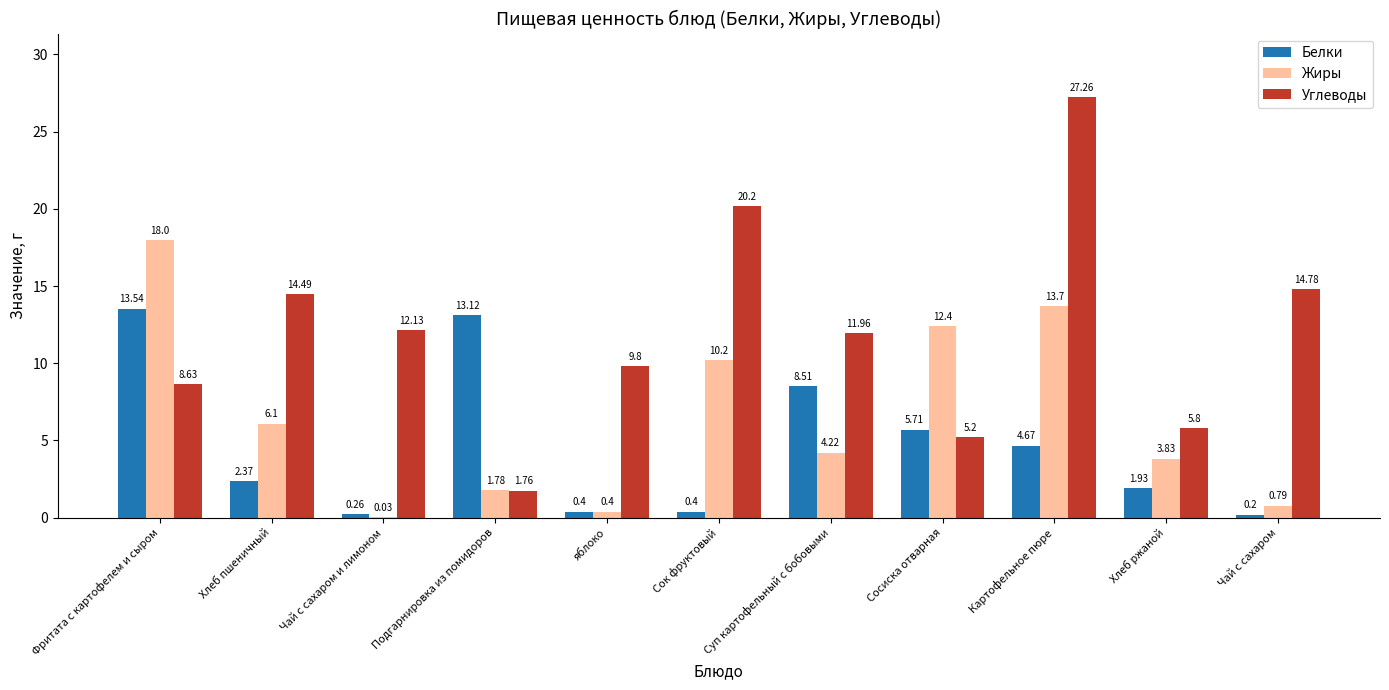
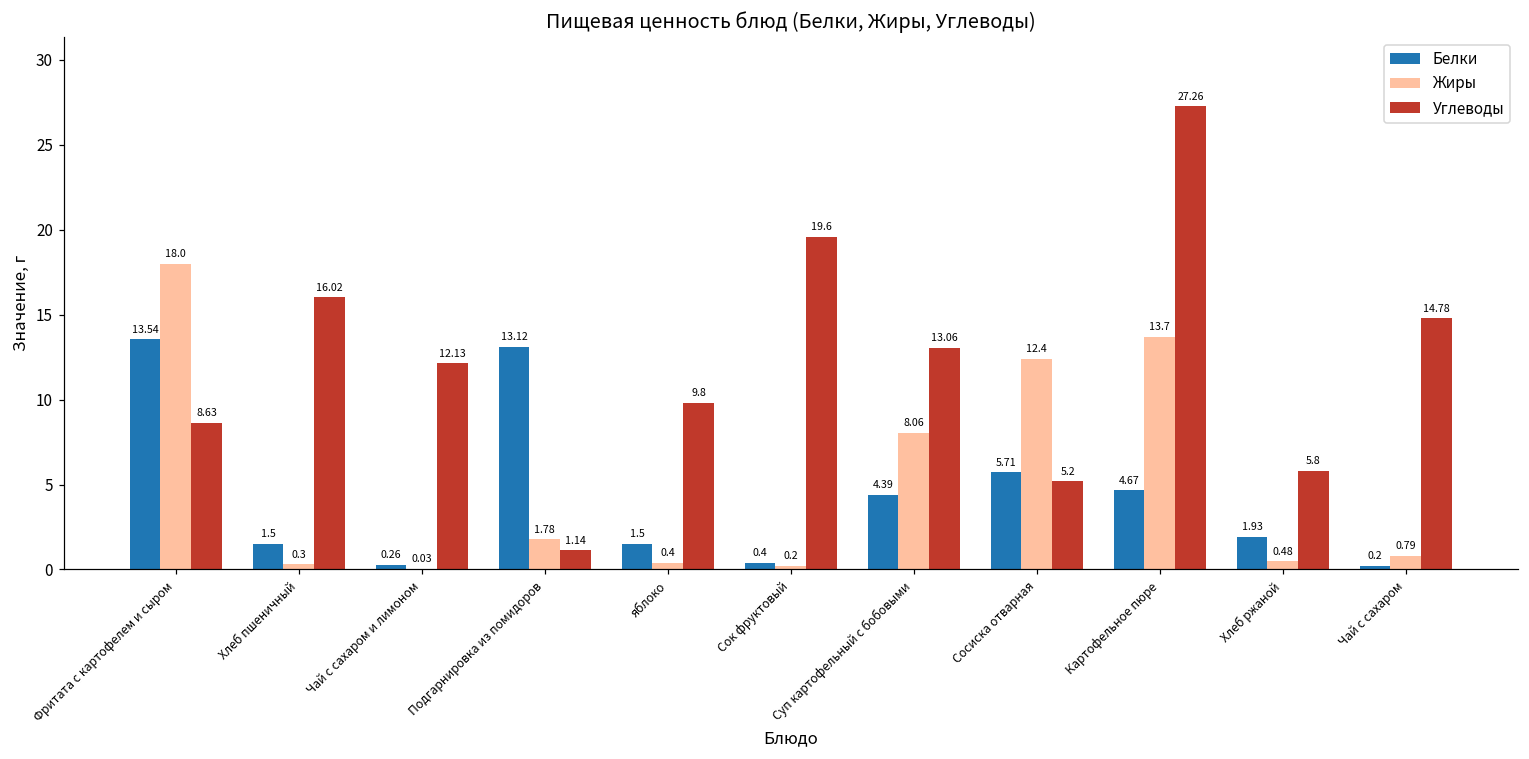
  {
    "Белки": {
      "Фритата с картофелем и сыром": 13.54,
-     "Хлеб пшеничный": 2.37,
+     "Хлеб пшеничный": 1.5,
      "Чай с сахаром и лимоном": 0.26,
      "Подгарнировка из помидоров": 13.12,
-     "яблоко": 0.4,
+     "яблоко": 1.5,
      "Сок фруктовый": 0.4,
-     "Суп картофельный с бобовыми": 8.51,
+     "Суп картофельный с бобовыми": 4.39,
      "Сосиска отварная": 5.71,
      "Картофельное пюре": 4.67,
      "Хлеб ржаной": 1.93,
      "Чай с сахаром": 0.2
    },
    "Жиры": {
      "Фритата с картофелем и сыром": 18.0,
-     "Хлеб пшеничный": 6.1,
+     "Хлеб пшеничный": 0.3,
      "Чай с сахаром и лимоном": 0.03,
      "Подгарнировка из помидоров": 1.78,
      "яблоко": 0.4,
-     "Сок фруктовый": 10.2,
-     "Суп картофельный с бобовыми": 4.22,
+     "Сок фруктовый": 0.2,
+     "Суп картофельный с бобовыми": 8.06,
      "Сосиска отварная": 12.4,
      "Картофельное пюре": 13.7,
-     "Хлеб ржаной": 3.83,
+     "Хлеб ржаной": 0.48,
      "Чай с сахаром": 0.79
    },
    "Углеводы": {
      "Фритата с картофелем и сыром": 8.63,
-     "Хлеб пшеничный": 14.49,
+     "Хлеб пшеничный": 16.02,
      "Чай с сахаром и лимоном": 12.13,
-     "Подгарнировка из помидоров": 1.76,
+     "Подгарнировка из помидоров": 1.14,
      "яблоко": 9.8,
-     "Сок фруктовый": 20.2,
-     "Суп картофельный с бобовыми": 11.96,
+     "Сок фруктовый": 19.6,
+     "Суп картофельный с бобовыми": 13.06,
      "Сосиска отварная": 5.2,
      "Картофельное пюре": 27.26,
      "Хлеб ржаной": 5.8,
      "Чай с сахаром": 14.78
    }
  }
